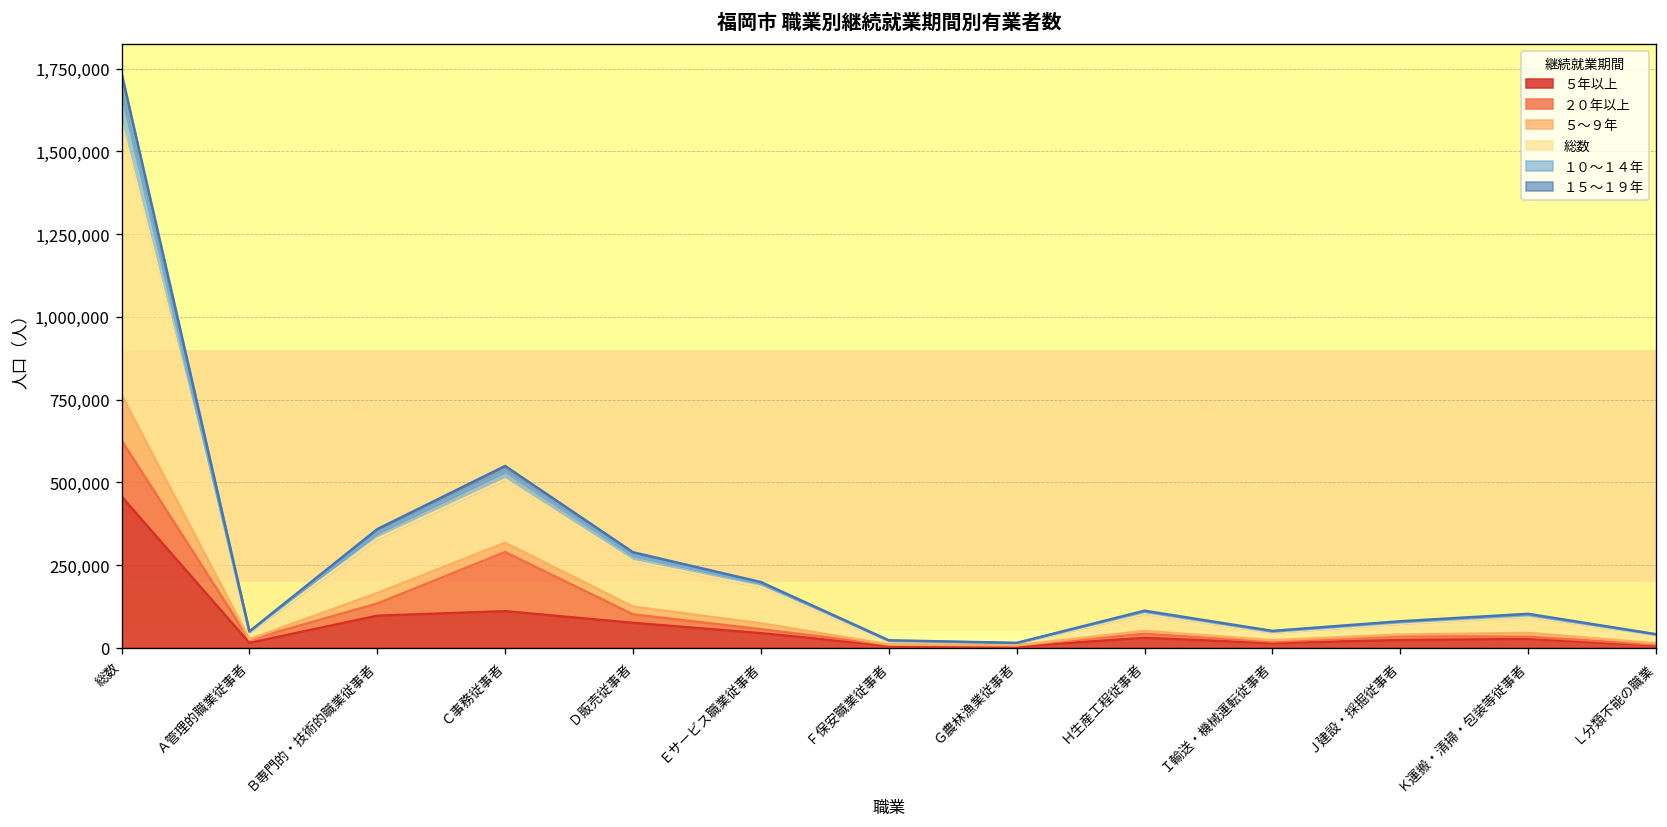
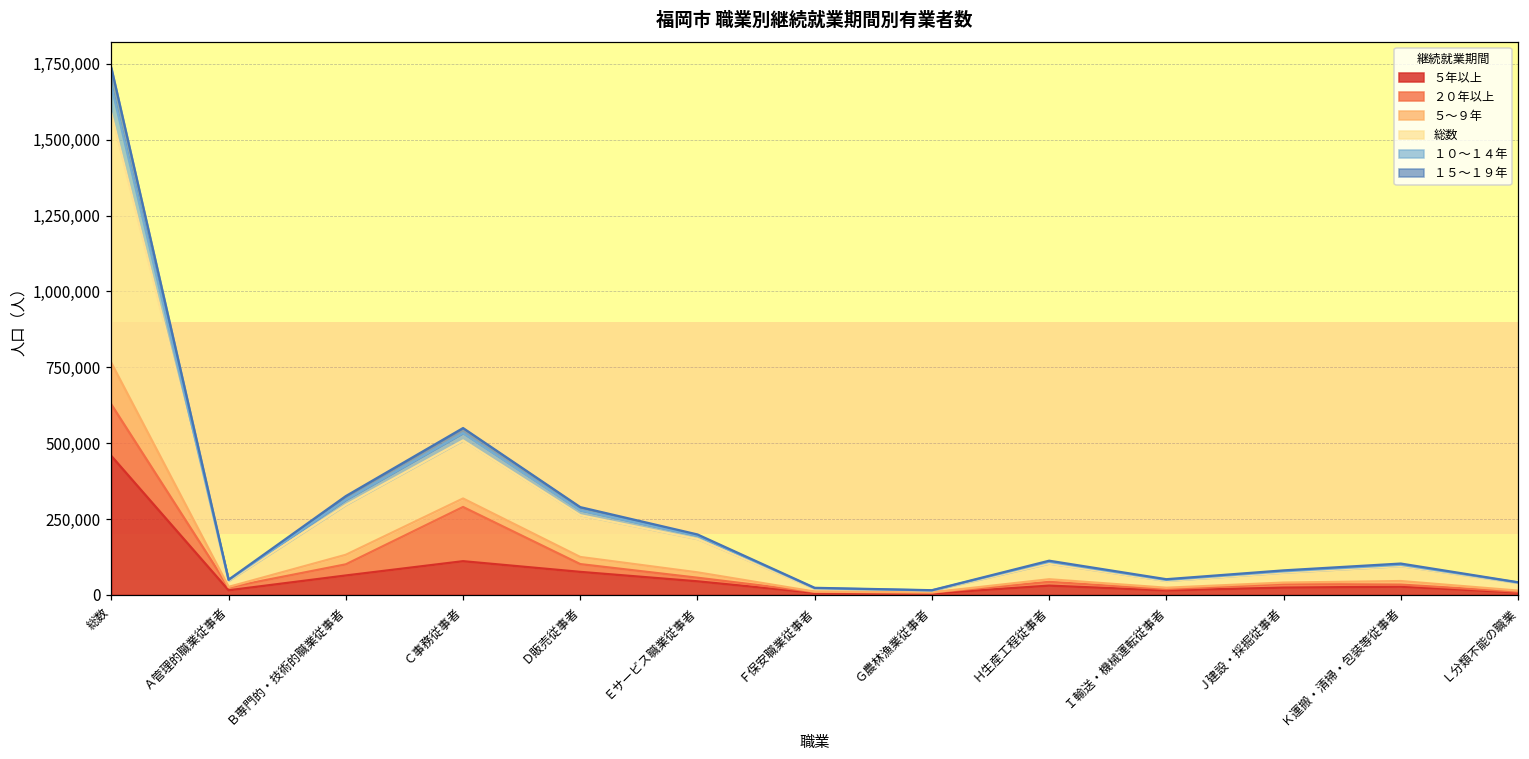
  {
    "５年以上": {
      "総数": "460,000",
      "Ａ管理的職業従事者": "10,000",
-     "Ｂ専門的・技術的職業従事者": "100,000",
+     "Ｂ専門的・技術的職業従事者": "60,000",
      "Ｃ事務従事者": "110,000",
      "Ｄ販売従事者": "80,000",
      "Ｅサービス職業従事者": "40,000",
      "Ｈ生産工程従事者": "30,000",
      "Ｊ建設・採掘従事者": "20,000"
    },
    "２０年以上": {
      "総数": "170,000",
      "Ｂ専門的・技術的職業従事者": "40,000",
      "Ｃ事務従事者": "180,000",
      "Ｄ販売従事者": "30,000",
      "Ｅサービス職業従事者": "10,000"
    },
    "５〜９年": {
      "総数": "140,000",
      "Ｂ専門的・技術的職業従事者": "30,000",
      "Ｃ事務従事者": "30,000",
      "Ｄ販売従事者": "20,000",
      "Ｅサービス職業従事者": "20,000",
      "Ｋ運搬・清掃・包装等従事者": "10,000"
    },
    "総数": {
      "総数": "820,000",
      "Ｂ専門的・技術的職業従事者": "160,000",
      "Ｃ事務従事者": "190,000",
      "Ｄ販売従事者": "140,000",
      "Ｅサービス職業従事者": "110,000"
    },
    "１０〜１４年": {
      "総数": "90,000",
      "Ｂ専門的・技術的職業従事者": "20,000",
      "Ｃ事務従事者": "20,000",
      "Ｄ販売従事者": "20,000"
    },
    "１５〜１９年": {
      "総数": "60,000",
      "Ｂ専門的・技術的職業従事者": "10,000",
      "Ｃ事務従事者": "20,000",
      "Ｄ販売従事者": "10,000"
    }
  }
